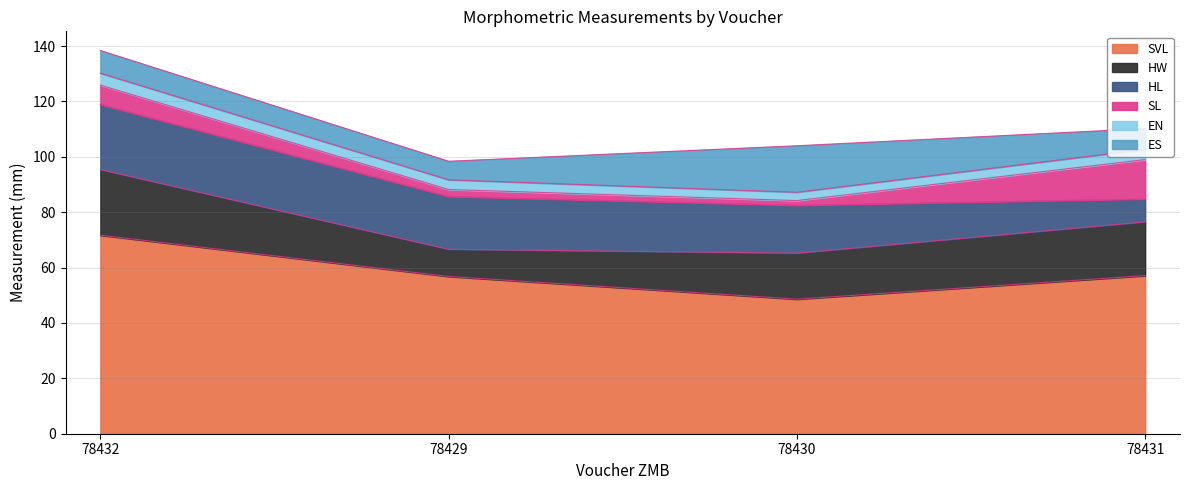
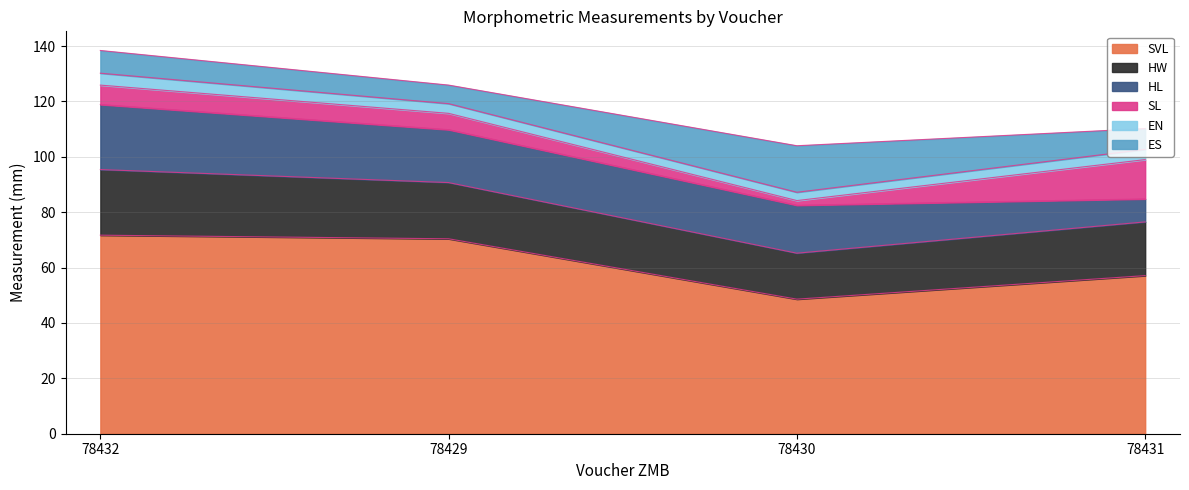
  {
    "SVL": {
      "78432": 72,
-     "78429": 57,
+     "78429": 70,
      "78430": 49,
      "78431": 57
    },
    "HW": {
      "78432": 24,
-     "78429": 10,
+     "78429": 20,
      "78430": 17,
      "78431": 19
    },
    "HL": {
      "78432": 24,
      "78429": 19,
      "78430": 17,
      "78431": 8
    },
    "SL": {
      "78432": 7,
-     "78429": 3,
+     "78429": 6,
      "78430": 2,
      "78431": 14
    },
    "EN": {
      "78432": 4,
      "78429": 4,
      "78430": 3
    },
    "ES": {
      "78432": 8,
      "78429": 7,
      "78430": 17
    }
  }
